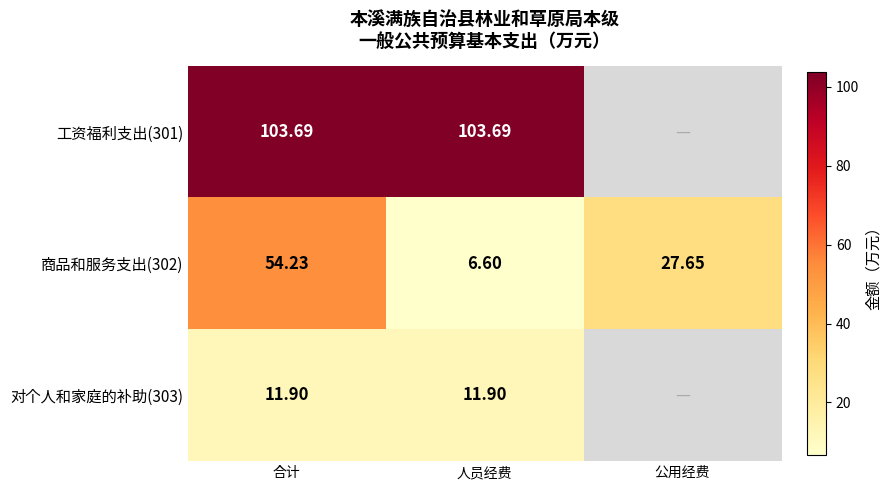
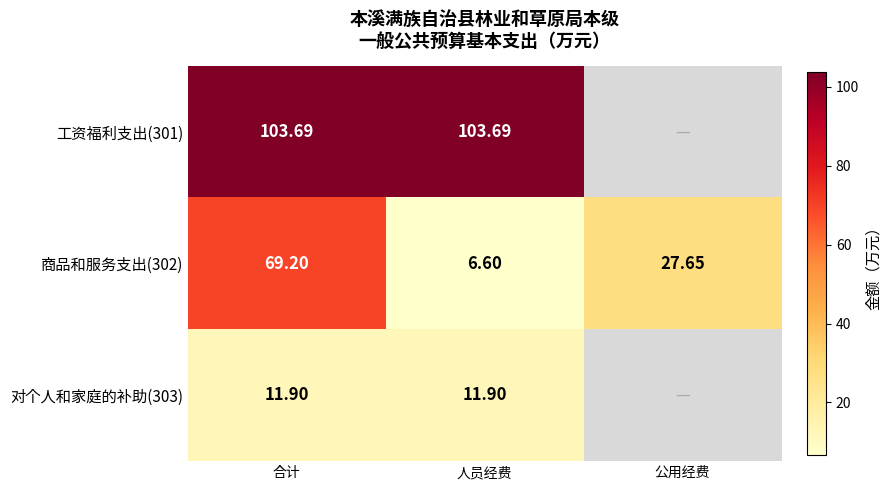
  {
    "工资福利支出(301)": {
      "合计": 103.69,
      "人员经费": 103.69
    },
    "商品和服务支出(302)": {
-     "合计": 54.23,
+     "合计": 69.20,
      "人员经费": 6.60,
      "公用经费": 27.65
    },
    "对个人和家庭的补助(303)": {
      "合计": 11.90,
      "人员经费": 11.90
    }
  }
